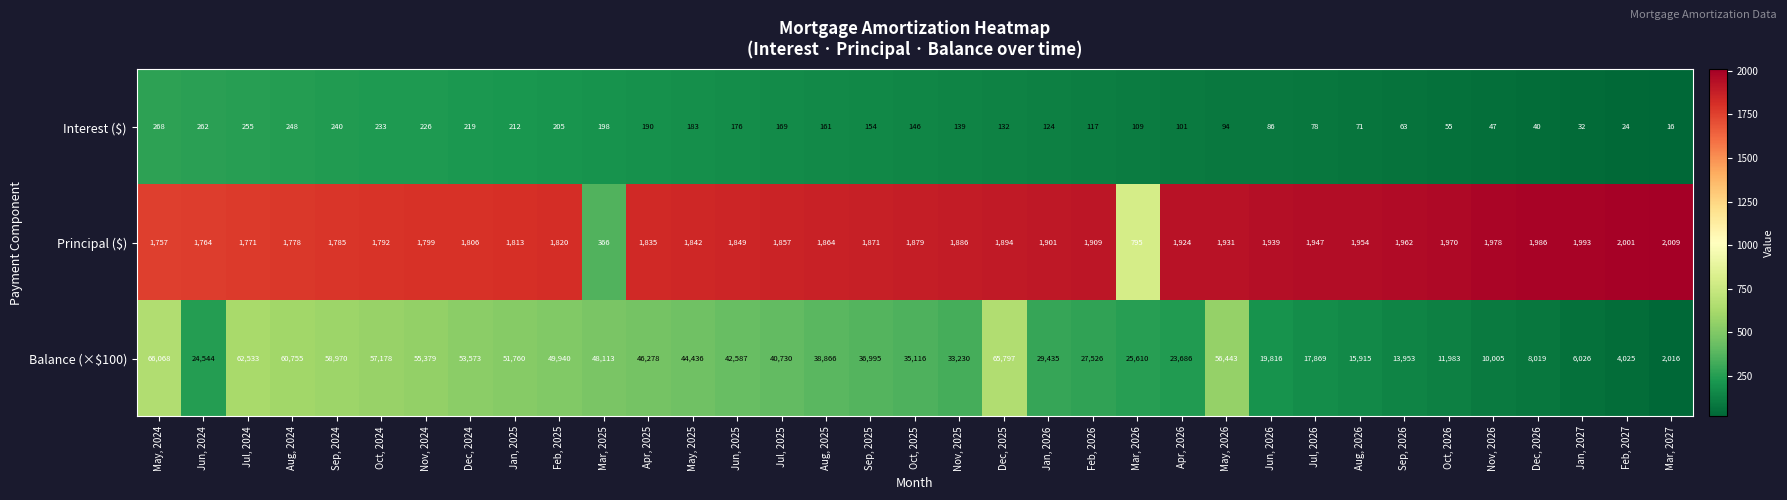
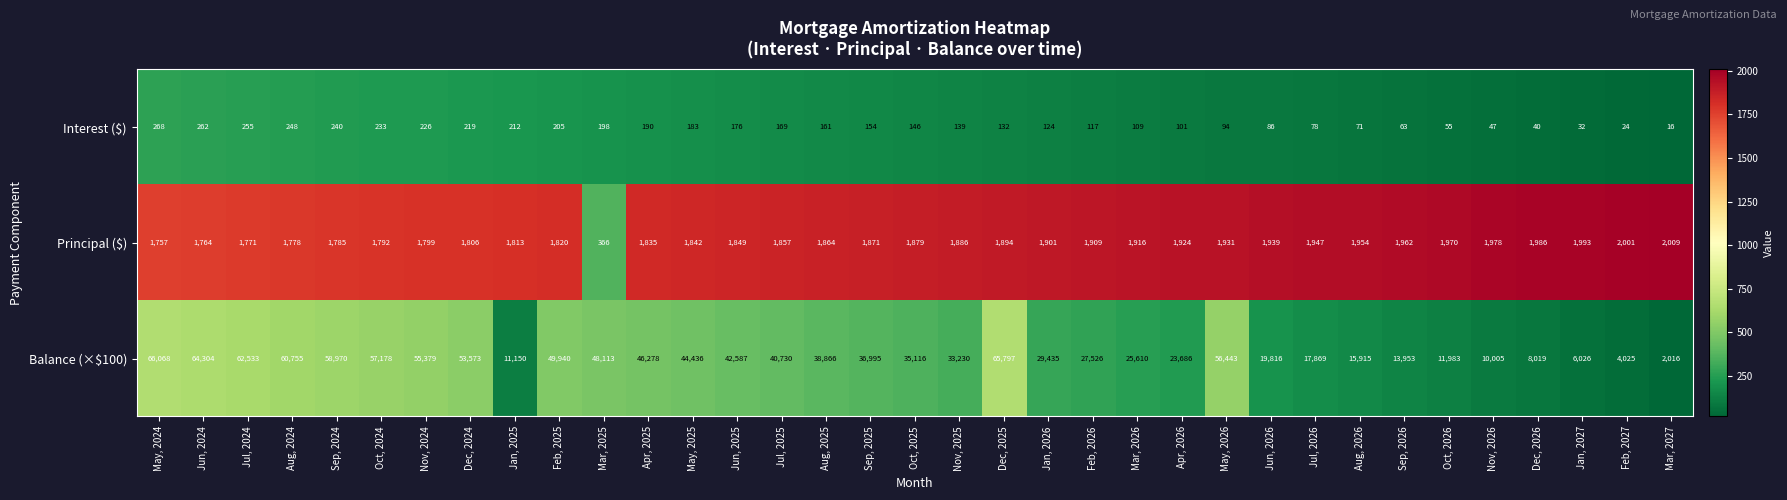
  {
    "Interest ($)": {
      "May, 2024": "268",
      "Jun, 2024": "262",
      "Jul, 2024": "255",
      "Aug, 2024": "248",
      "Sep, 2024": "240",
      "Oct, 2024": "233",
      "Nov, 2024": "226",
      "Dec, 2024": "219",
      "Jan, 2025": "212",
      "Feb, 2025": "205",
      "Mar, 2025": "198",
      "Apr, 2025": "190",
      "May, 2025": "183",
      "Jun, 2025": "176",
      "Jul, 2025": "169",
      "Aug, 2025": "161",
      "Sep, 2025": "154",
      "Oct, 2025": "146",
      "Nov, 2025": "139",
      "Dec, 2025": "132",
      "Jan, 2026": "124",
      "Feb, 2026": "117",
      "Mar, 2026": "109",
      "Apr, 2026": "101",
      "May, 2026": "94",
      "Jun, 2026": "86",
      "Jul, 2026": "78",
      "Aug, 2026": "71",
      "Sep, 2026": "63",
      "Oct, 2026": "55",
      "Nov, 2026": "47",
      "Dec, 2026": "40",
      "Jan, 2027": "32",
      "Feb, 2027": "24",
      "Mar, 2027": "16"
    },
    "Principal ($)": {
      "May, 2024": "1,757",
      "Jun, 2024": "1,764",
      "Jul, 2024": "1,771",
      "Aug, 2024": "1,778",
      "Sep, 2024": "1,785",
      "Oct, 2024": "1,792",
      "Nov, 2024": "1,799",
      "Dec, 2024": "1,806",
      "Jan, 2025": "1,813",
      "Feb, 2025": "1,820",
      "Mar, 2025": "366",
      "Apr, 2025": "1,835",
      "May, 2025": "1,842",
      "Jun, 2025": "1,849",
      "Jul, 2025": "1,857",
      "Aug, 2025": "1,864",
      "Sep, 2025": "1,871",
      "Oct, 2025": "1,879",
      "Nov, 2025": "1,886",
      "Dec, 2025": "1,894",
      "Jan, 2026": "1,901",
      "Feb, 2026": "1,909",
-     "Mar, 2026": "795",
+     "Mar, 2026": "1,916",
      "Apr, 2026": "1,924",
      "May, 2026": "1,931",
      "Jun, 2026": "1,939",
      "Jul, 2026": "1,947",
      "Aug, 2026": "1,954",
      "Sep, 2026": "1,962",
      "Oct, 2026": "1,970",
      "Nov, 2026": "1,978",
      "Dec, 2026": "1,986",
      "Jan, 2027": "1,993",
      "Feb, 2027": "2,001",
      "Mar, 2027": "2,009"
    },
    "Balance (×$100)": {
      "May, 2024": "66,068",
-     "Jun, 2024": "24,544",
+     "Jun, 2024": "64,304",
      "Jul, 2024": "62,533",
      "Aug, 2024": "60,755",
      "Sep, 2024": "58,970",
      "Oct, 2024": "57,178",
      "Nov, 2024": "55,379",
      "Dec, 2024": "53,573",
-     "Jan, 2025": "51,760",
+     "Jan, 2025": "11,150",
      "Feb, 2025": "49,940",
      "Mar, 2025": "48,113",
      "Apr, 2025": "46,278",
      "May, 2025": "44,436",
      "Jun, 2025": "42,587",
      "Jul, 2025": "40,730",
      "Aug, 2025": "38,866",
      "Sep, 2025": "36,995",
      "Oct, 2025": "35,116",
      "Nov, 2025": "33,230",
      "Dec, 2025": "65,797",
      "Jan, 2026": "29,435",
      "Feb, 2026": "27,526",
      "Mar, 2026": "25,610",
      "Apr, 2026": "23,686",
      "May, 2026": "56,443",
      "Jun, 2026": "19,816",
      "Jul, 2026": "17,869",
      "Aug, 2026": "15,915",
      "Sep, 2026": "13,953",
      "Oct, 2026": "11,983",
      "Nov, 2026": "10,005",
      "Dec, 2026": "8,019",
      "Jan, 2027": "6,026",
      "Feb, 2027": "4,025",
      "Mar, 2027": "2,016"
    }
  }
